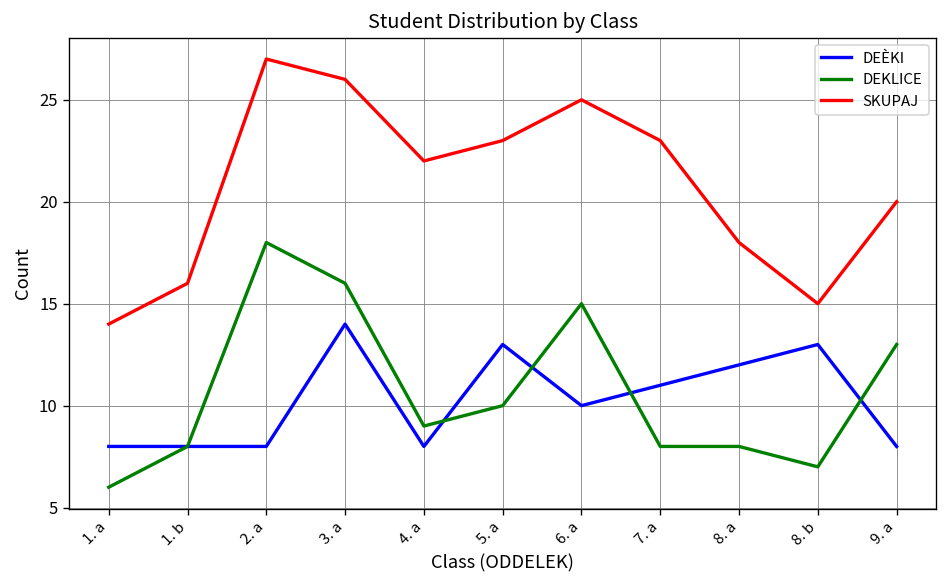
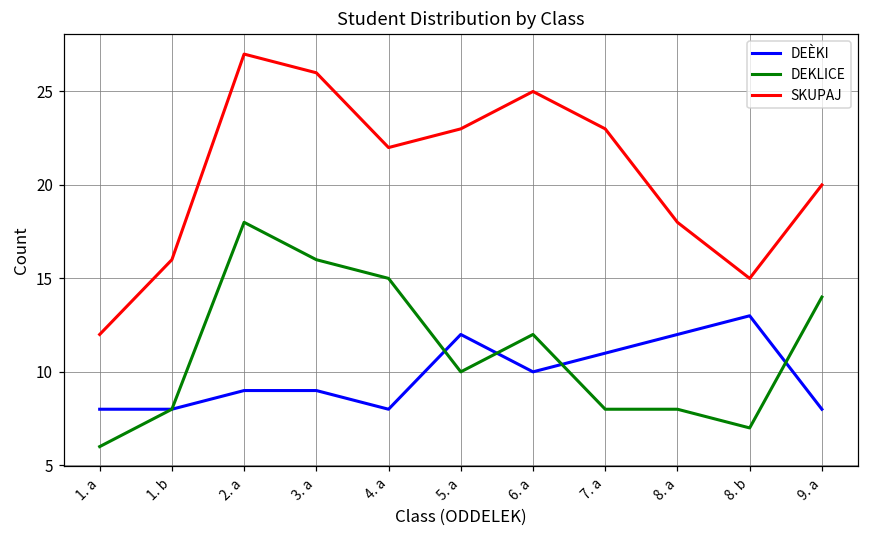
  {
    "DEÈKI": {
      "1. a": 8,
-     "2. a": 8,
-     "3. a": 14,
+     "2. a": 9,
+     "3. a": 9,
      "4. a": 8,
-     "5. a": 13,
+     "5. a": 12,
      "6. a": 10,
      "7. a": 11,
      "8. a": 12,
      "8. b": 13,
      "9. a": 8
    },
    "DEKLICE": {
      "1. a": 6,
      "2. a": 18,
      "3. a": 16,
-     "4. a": 9,
+     "4. a": 15,
      "5. a": 10,
-     "6. a": 15,
+     "6. a": 12,
      "7. a": 8,
      "8. a": 8,
      "8. b": 7,
-     "9. a": 13
+     "9. a": 14
    },
    "SKUPAJ": {
-     "1. a": 14,
+     "1. a": 12,
      "1. b": 16,
      "2. a": 27,
      "3. a": 26,
      "4. a": 22,
      "5. a": 23,
      "6. a": 25,
      "7. a": 23,
      "8. a": 18,
      "8. b": 15,
      "9. a": 20
    }
  }
